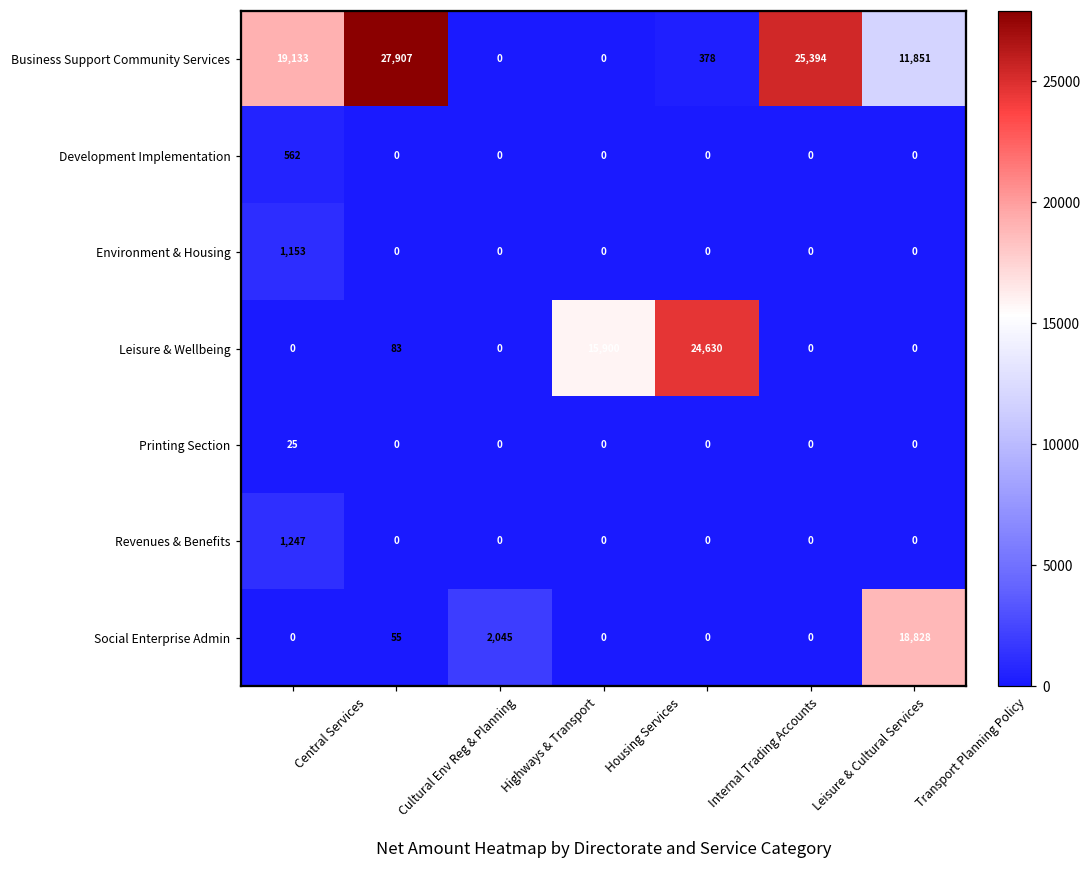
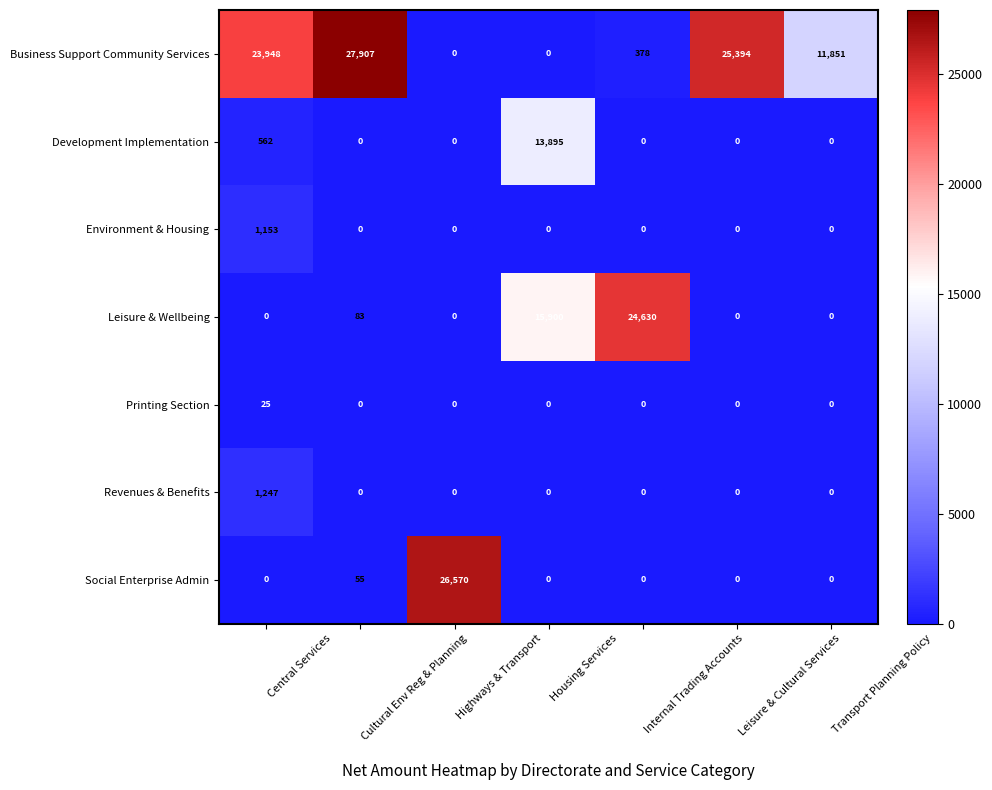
  {
    "Business Support Community Services": {
-     "Central Services": "19,133",
+     "Central Services": "23,948",
      "Cultural Env Reg & Planning": "27,907",
      "Highways & Transport": "0",
      "Housing Services": "0",
      "Internal Trading Accounts": "378",
      "Leisure & Cultural Services": "25,394",
      "Transport Planning Policy": "11,851"
    },
    "Development Implementation": {
      "Central Services": "562",
      "Cultural Env Reg & Planning": "0",
      "Highways & Transport": "0",
-     "Housing Services": "0",
+     "Housing Services": "13,895",
      "Internal Trading Accounts": "0",
      "Leisure & Cultural Services": "0",
      "Transport Planning Policy": "0"
    },
    "Environment & Housing": {
      "Central Services": "1,153",
      "Cultural Env Reg & Planning": "0",
      "Highways & Transport": "0",
      "Housing Services": "0",
      "Internal Trading Accounts": "0",
      "Leisure & Cultural Services": "0",
      "Transport Planning Policy": "0"
    },
    "Leisure & Wellbeing": {
      "Central Services": "0",
      "Cultural Env Reg & Planning": "83",
      "Highways & Transport": "0",
      "Internal Trading Accounts": "24,630",
      "Leisure & Cultural Services": "0",
      "Transport Planning Policy": "0"
    },
    "Printing Section": {
      "Central Services": "25",
      "Cultural Env Reg & Planning": "0",
      "Highways & Transport": "0",
      "Housing Services": "0",
      "Internal Trading Accounts": "0",
      "Leisure & Cultural Services": "0",
      "Transport Planning Policy": "0"
    },
    "Revenues & Benefits": {
      "Central Services": "1,247",
      "Cultural Env Reg & Planning": "0",
      "Highways & Transport": "0",
      "Housing Services": "0",
      "Internal Trading Accounts": "0",
      "Leisure & Cultural Services": "0",
      "Transport Planning Policy": "0"
    },
    "Social Enterprise Admin": {
      "Central Services": "0",
      "Cultural Env Reg & Planning": "55",
-     "Highways & Transport": "2,045",
+     "Highways & Transport": "26,570",
      "Housing Services": "0",
      "Internal Trading Accounts": "0",
      "Leisure & Cultural Services": "0",
-     "Transport Planning Policy": "18,828"
+     "Transport Planning Policy": "0"
    }
  }
